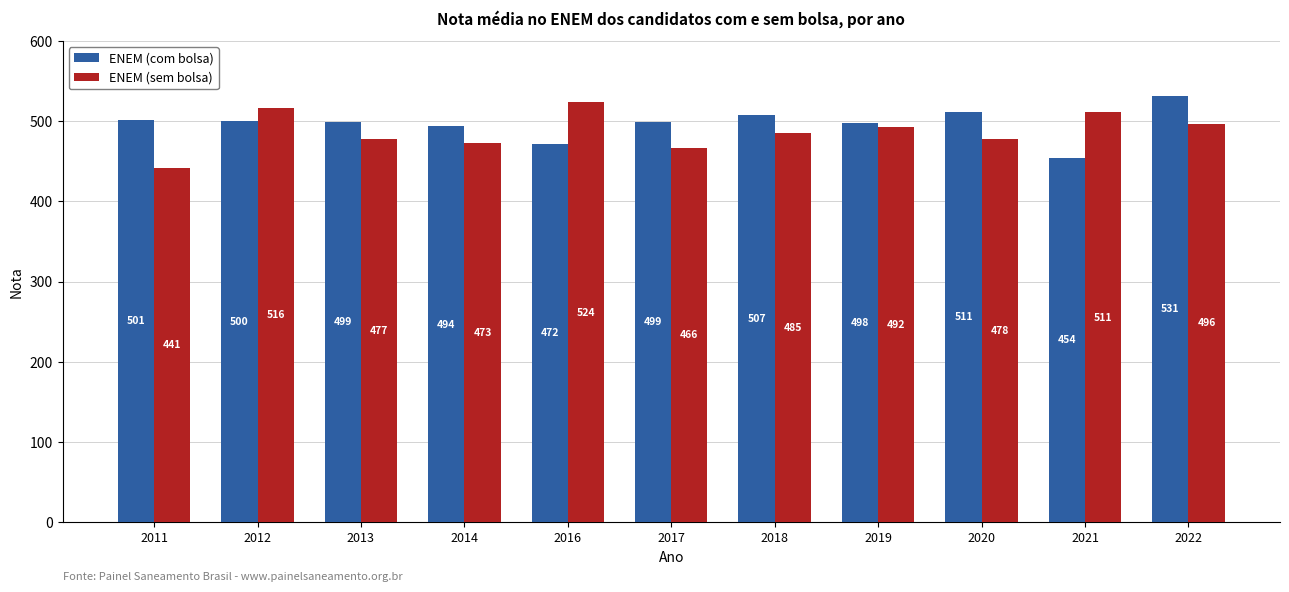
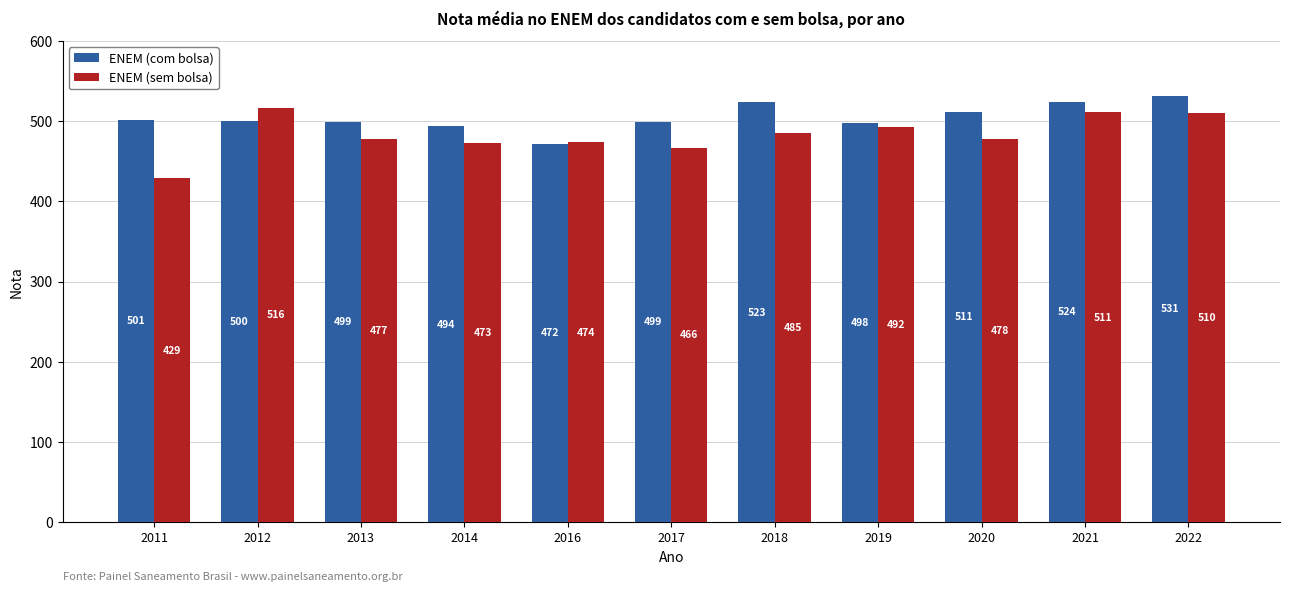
  {
    "ENEM (com bolsa)": {
      "2011": 501,
      "2012": 500,
      "2013": 499,
      "2014": 494,
      "2016": 472,
      "2017": 499,
-     "2018": 507,
+     "2018": 523,
      "2019": 498,
      "2020": 511,
-     "2021": 454,
+     "2021": 524,
      "2022": 531
    },
    "ENEM (sem bolsa)": {
-     "2011": 441,
+     "2011": 429,
      "2012": 516,
      "2013": 477,
      "2014": 473,
-     "2016": 524,
+     "2016": 474,
      "2017": 466,
      "2018": 485,
      "2019": 492,
      "2020": 478,
      "2021": 511,
-     "2022": 496
+     "2022": 510
    }
  }
